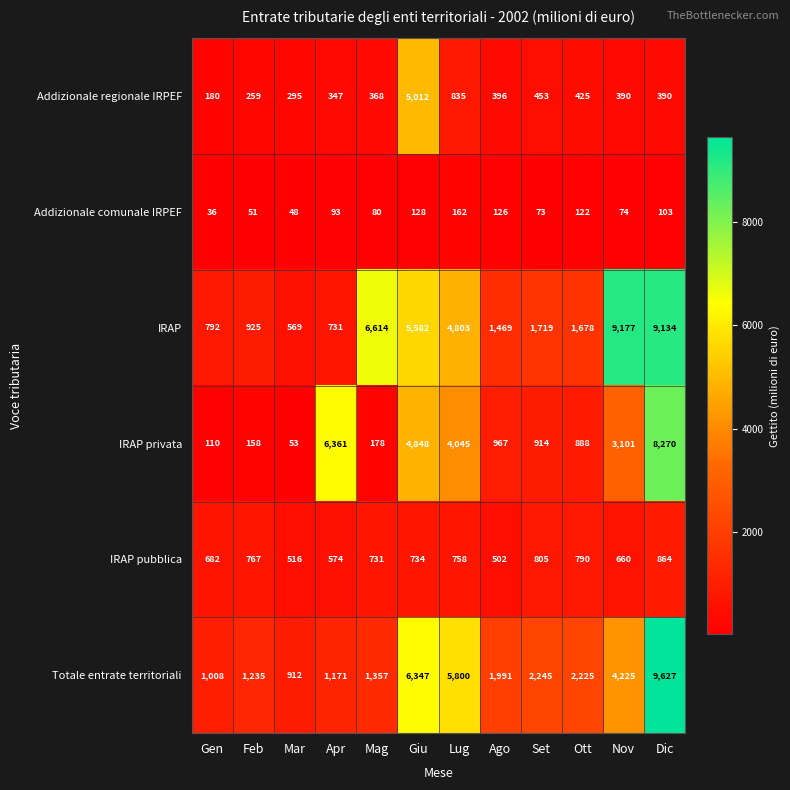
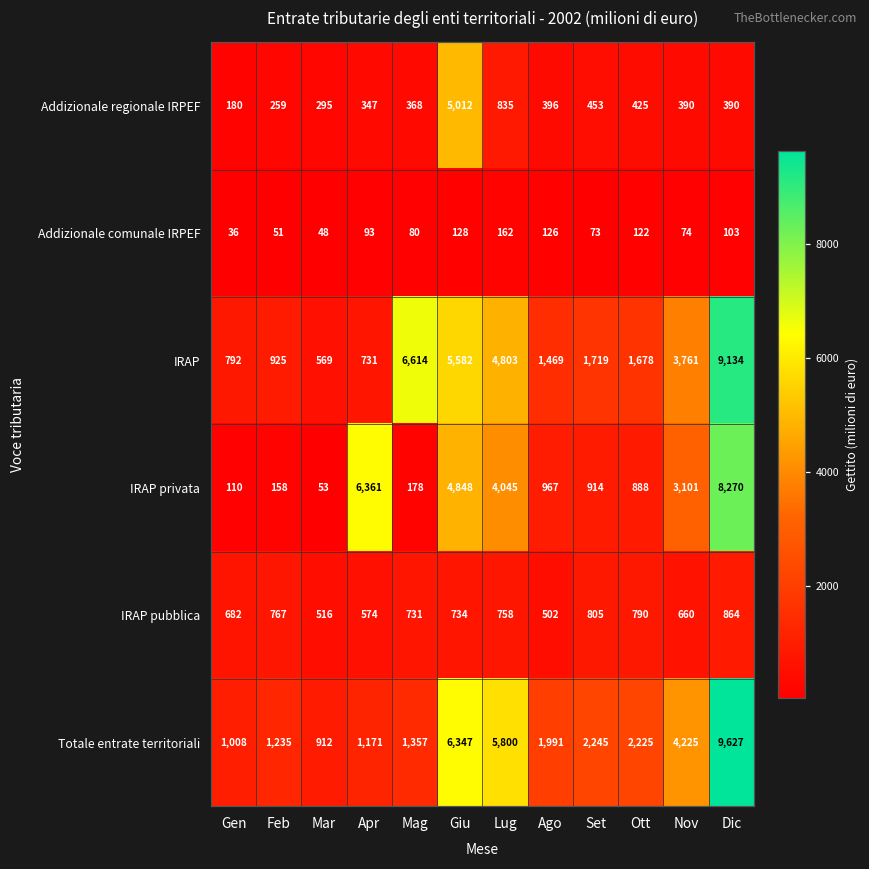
  {
    "Addizionale regionale IRPEF": {
      "Gen": "180",
      "Feb": "259",
      "Mar": "295",
      "Apr": "347",
      "Mag": "368",
      "Giu": "5,012",
      "Lug": "835",
      "Ago": "396",
      "Set": "453",
      "Ott": "425",
      "Nov": "390",
      "Dic": "390"
    },
    "Addizionale comunale IRPEF": {
      "Gen": "36",
      "Feb": "51",
      "Mar": "48",
      "Apr": "93",
      "Mag": "80",
      "Giu": "128",
      "Lug": "162",
      "Ago": "126",
      "Set": "73",
      "Ott": "122",
      "Nov": "74",
      "Dic": "103"
    },
    "IRAP": {
      "Gen": "792",
      "Feb": "925",
      "Mar": "569",
      "Apr": "731",
      "Mag": "6,614",
      "Giu": "5,582",
      "Lug": "4,803",
      "Ago": "1,469",
      "Set": "1,719",
      "Ott": "1,678",
-     "Nov": "9,177",
+     "Nov": "3,761",
      "Dic": "9,134"
    },
    "IRAP privata": {
      "Gen": "110",
      "Feb": "158",
      "Mar": "53",
      "Apr": "6,361",
      "Mag": "178",
      "Giu": "4,848",
      "Lug": "4,045",
      "Ago": "967",
      "Set": "914",
      "Ott": "888",
      "Nov": "3,101",
      "Dic": "8,270"
    },
    "IRAP pubblica": {
      "Gen": "682",
      "Feb": "767",
      "Mar": "516",
      "Apr": "574",
      "Mag": "731",
      "Giu": "734",
      "Lug": "758",
      "Ago": "502",
      "Set": "805",
      "Ott": "790",
      "Nov": "660",
      "Dic": "864"
    },
    "Totale entrate territoriali": {
      "Gen": "1,008",
      "Feb": "1,235",
      "Mar": "912",
      "Apr": "1,171",
      "Mag": "1,357",
      "Giu": "6,347",
      "Lug": "5,800",
      "Ago": "1,991",
      "Set": "2,245",
      "Ott": "2,225",
      "Nov": "4,225",
      "Dic": "9,627"
    }
  }
